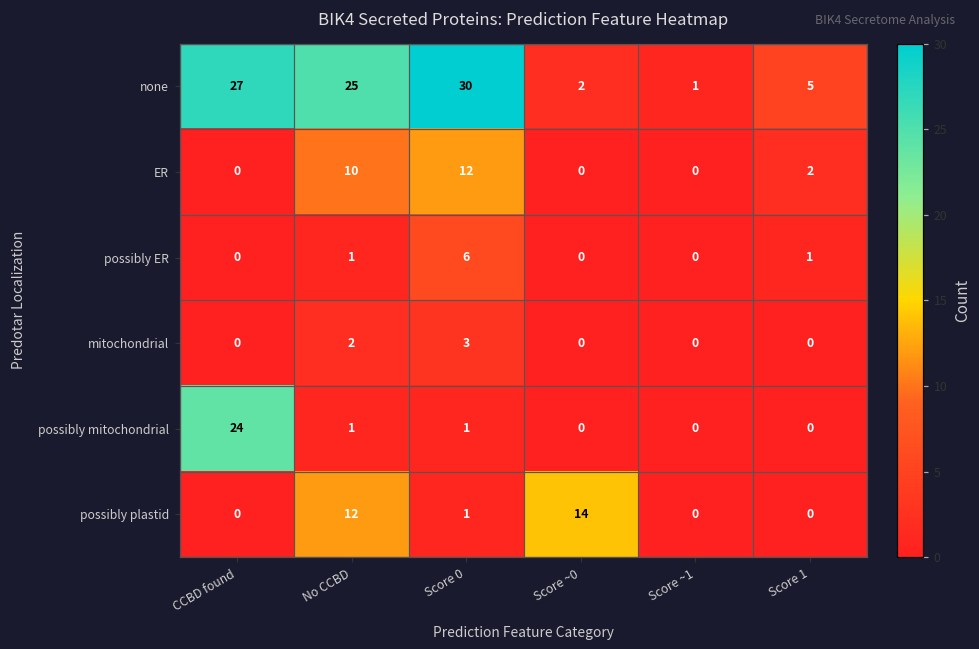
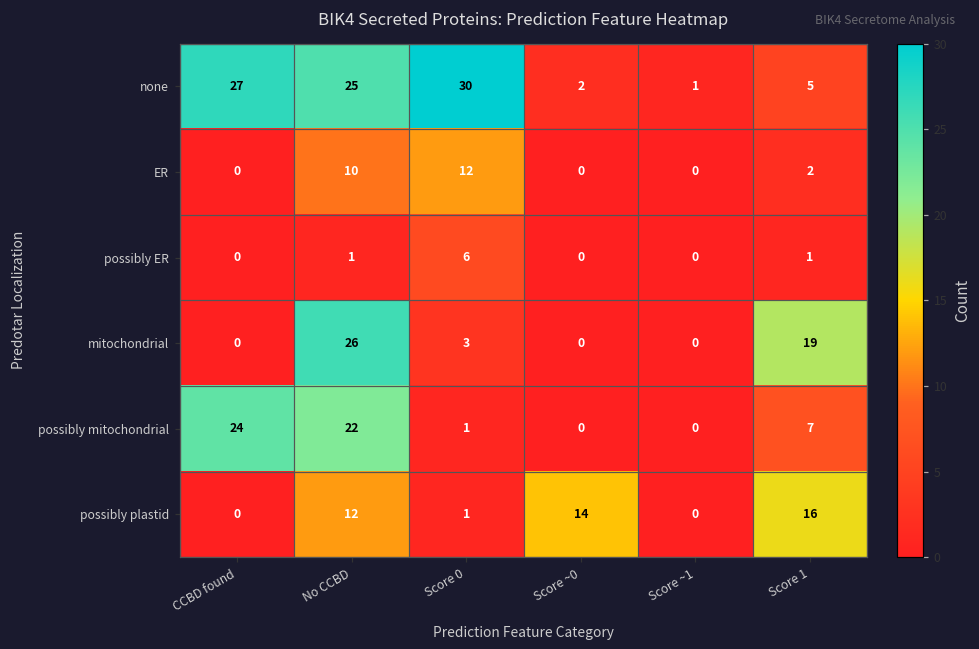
  {
    "none": {
      "CCBD found": 27,
      "No CCBD": 25,
      "Score 0": 30,
      "Score ~0": 2,
      "Score ~1": 1,
      "Score 1": 5
    },
    "ER": {
      "CCBD found": 0,
      "No CCBD": 10,
      "Score 0": 12,
      "Score ~0": 0,
      "Score ~1": 0,
      "Score 1": 2
    },
    "possibly ER": {
      "CCBD found": 0,
      "No CCBD": 1,
      "Score 0": 6,
      "Score ~0": 0,
      "Score ~1": 0,
      "Score 1": 1
    },
    "mitochondrial": {
      "CCBD found": 0,
-     "No CCBD": 2,
+     "No CCBD": 26,
      "Score 0": 3,
      "Score ~0": 0,
      "Score ~1": 0,
-     "Score 1": 0
+     "Score 1": 19
    },
    "possibly mitochondrial": {
      "CCBD found": 24,
-     "No CCBD": 1,
+     "No CCBD": 22,
      "Score 0": 1,
      "Score ~0": 0,
      "Score ~1": 0,
-     "Score 1": 0
+     "Score 1": 7
    },
    "possibly plastid": {
      "CCBD found": 0,
      "No CCBD": 12,
      "Score 0": 1,
      "Score ~0": 14,
      "Score ~1": 0,
-     "Score 1": 0
+     "Score 1": 16
    }
  }
